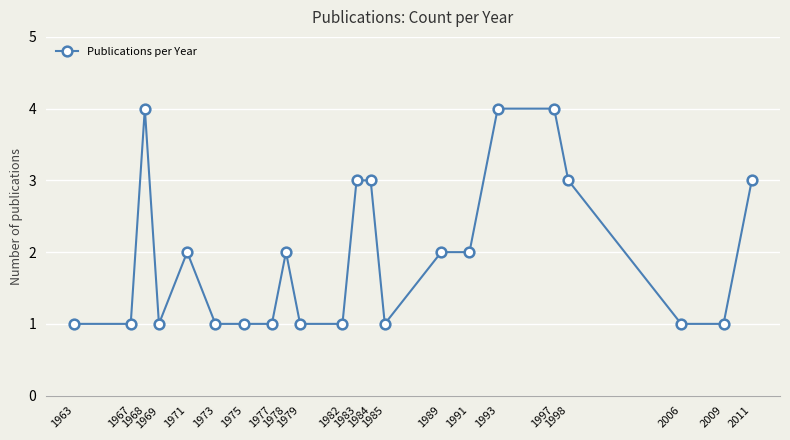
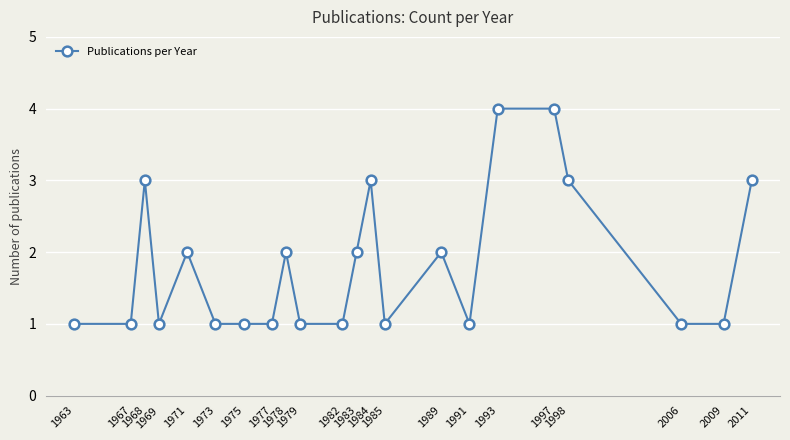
  {
    "1963": 1,
    "1967": 1,
-   "1968": 4,
+   "1968": 3,
    "1969": 1,
    "1971": 2,
    "1973": 1,
    "1975": 1,
    "1977": 1,
    "1978": 2,
    "1979": 1,
    "1982": 1,
-   "1983": 3,
+   "1983": 2,
    "1984": 3,
    "1985": 1,
    "1989": 2,
-   "1991": 2,
+   "1991": 1,
    "1993": 4,
    "1997": 4,
    "1998": 3,
    "2006": 1,
    "2009": 1,
    "2011": 3
  }
